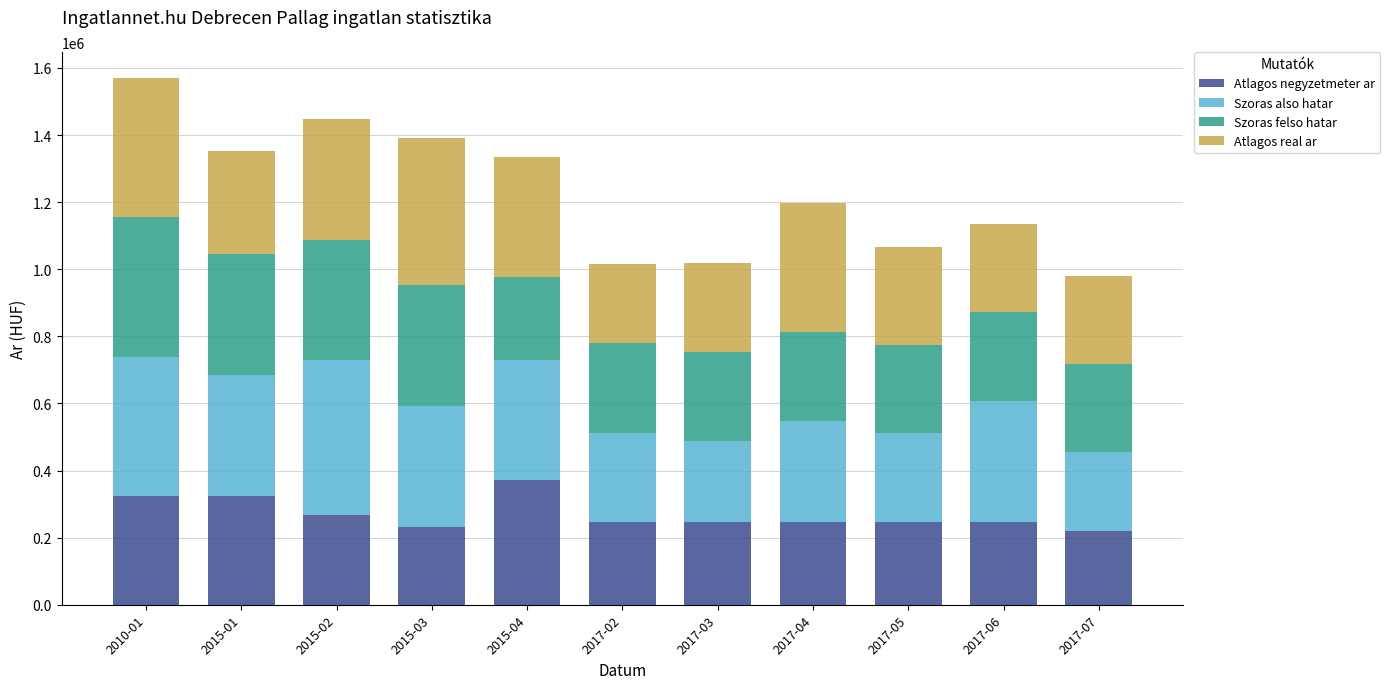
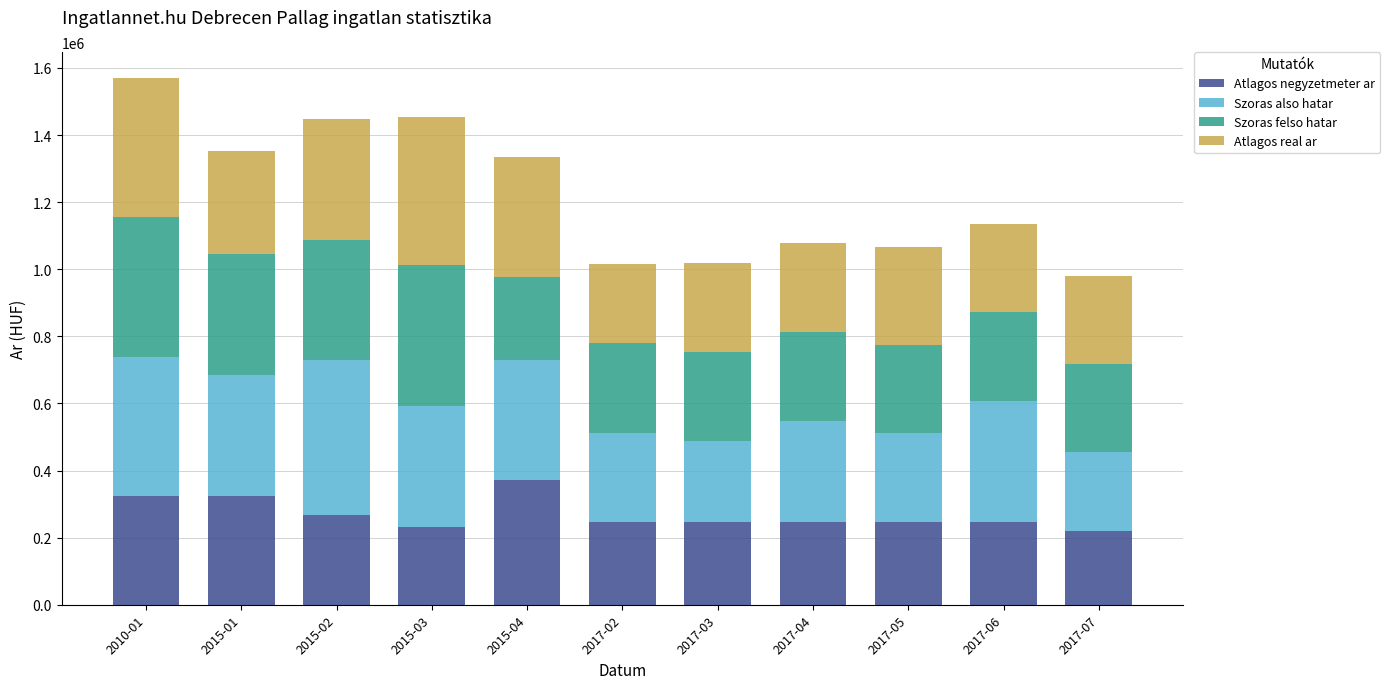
  {
    "Atlagos negyzetmeter ar": {
      "2010-01": 330000,
      "2015-01": 330000,
      "2015-02": 270000,
      "2015-03": 230000,
      "2015-04": 370000,
      "2017-02": 250000,
      "2017-03": 250000,
      "2017-04": 250000,
      "2017-05": 250000,
      "2017-06": 250000,
      "2017-07": 220000
    },
    "Szoras also hatar": {
      "2010-01": 410000,
      "2015-01": 360000,
      "2015-02": 460000,
      "2015-03": 360000,
      "2015-04": 360000,
      "2017-02": 270000,
      "2017-03": 240000,
      "2017-04": 300000,
      "2017-05": 260000,
      "2017-06": 360000,
      "2017-07": 240000
    },
    "Szoras felso hatar": {
      "2010-01": 410000,
      "2015-01": 360000,
      "2015-02": 360000,
-     "2015-03": 360000,
+     "2015-03": 420000,
      "2015-04": 240000,
      "2017-02": 270000,
      "2017-03": 270000,
      "2017-04": 260000,
      "2017-05": 260000,
      "2017-06": 260000,
      "2017-07": 260000
    },
    "Atlagos real ar": {
      "2010-01": 410000,
      "2015-01": 310000,
      "2015-02": 360000,
      "2015-03": 440000,
      "2015-04": 360000,
      "2017-02": 240000,
      "2017-03": 270000,
-     "2017-04": 380000,
+     "2017-04": 260000,
      "2017-05": 290000,
      "2017-06": 260000,
      "2017-07": 260000
    }
  }
